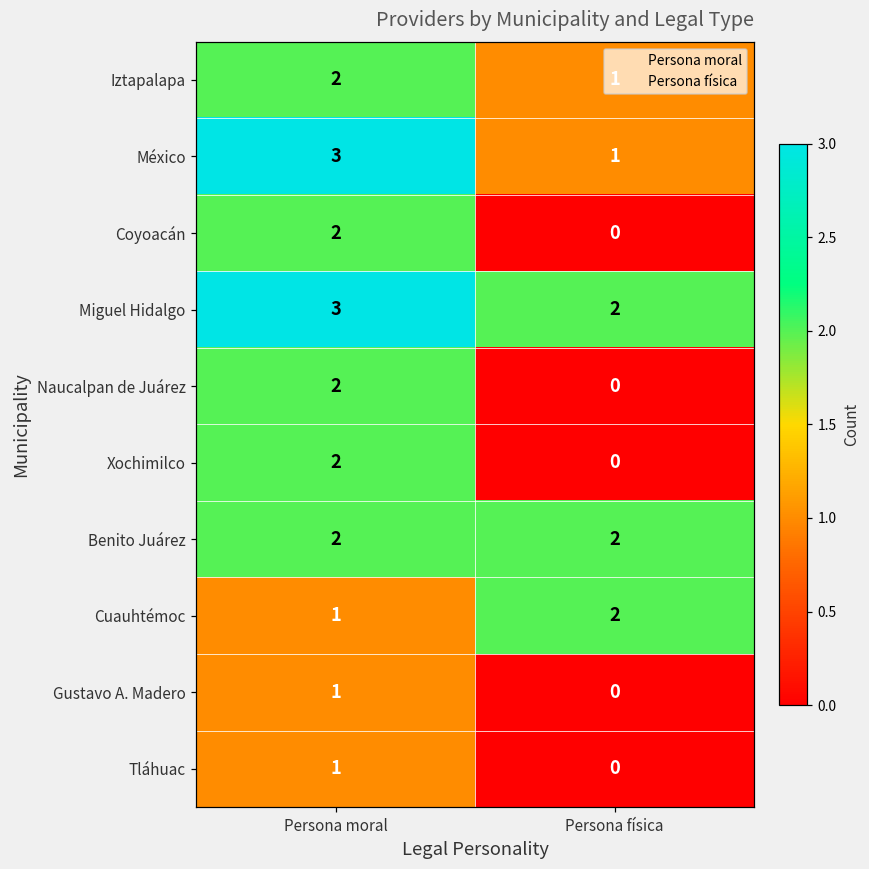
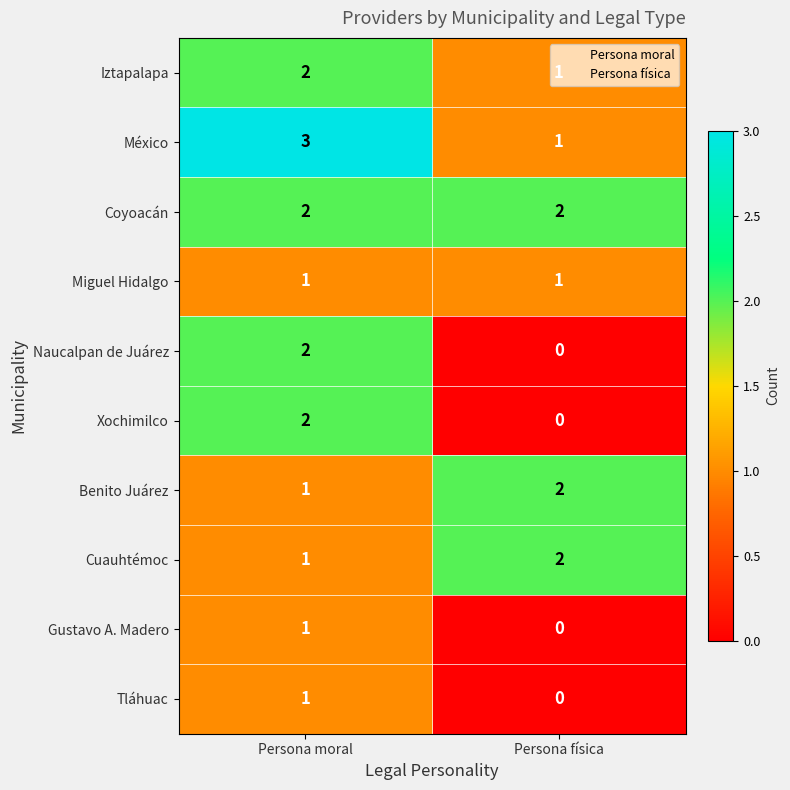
  {
    "Iztapalapa": {
      "Persona moral": 2
    },
    "México": {
      "Persona moral": 3,
      "Persona física": 1
    },
    "Coyoacán": {
      "Persona moral": 2,
-     "Persona física": 0
+     "Persona física": 2
    },
    "Miguel Hidalgo": {
-     "Persona moral": 3,
-     "Persona física": 2
+     "Persona moral": 1,
+     "Persona física": 1
    },
    "Naucalpan de Juárez": {
      "Persona moral": 2,
      "Persona física": 0
    },
    "Xochimilco": {
      "Persona moral": 2,
      "Persona física": 0
    },
    "Benito Juárez": {
-     "Persona moral": 2,
+     "Persona moral": 1,
      "Persona física": 2
    },
    "Cuauhtémoc": {
      "Persona moral": 1,
      "Persona física": 2
    },
    "Gustavo A. Madero": {
      "Persona moral": 1,
      "Persona física": 0
    },
    "Tláhuac": {
      "Persona moral": 1,
      "Persona física": 0
    }
  }
